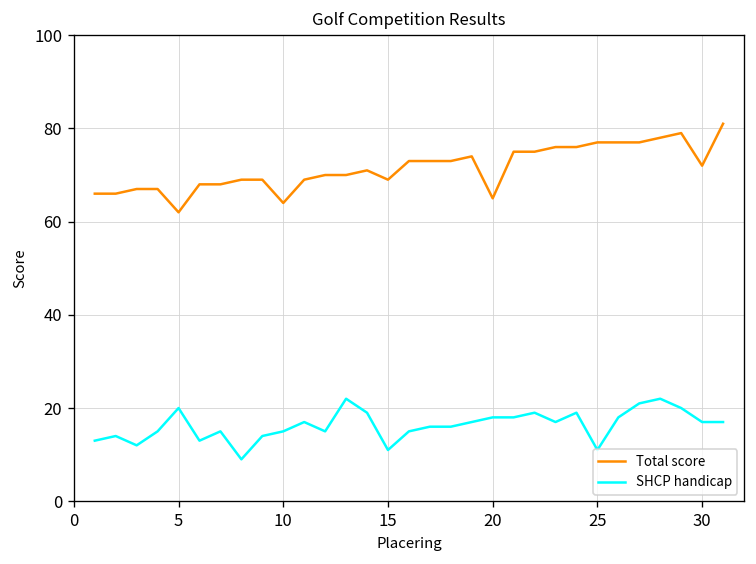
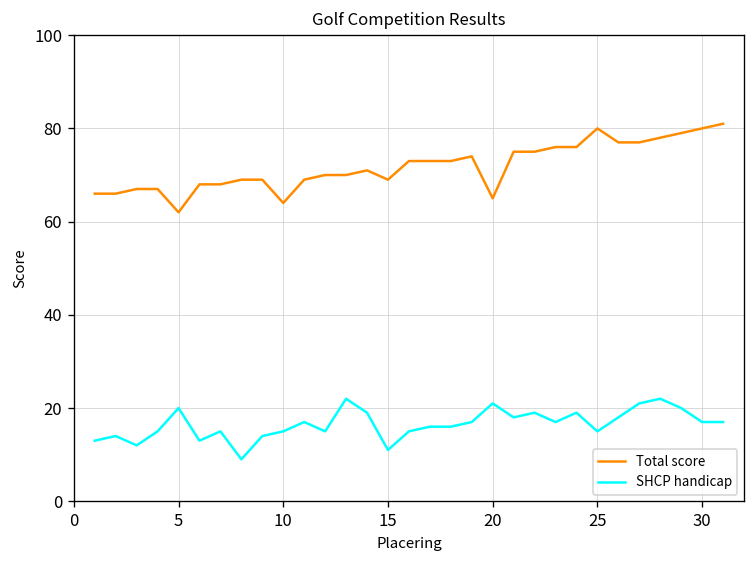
  {
    "Total score": {
      "5": 62,
      "10": 64,
      "15": 69,
      "20": 65,
-     "25": 77,
-     "30": 72
+     "25": 80,
+     "30": 80
    },
    "SHCP handicap": {
      "5": 20,
      "10": 15,
      "15": 11,
-     "20": 18,
-     "25": 11,
+     "20": 21,
+     "25": 15,
      "30": 17
    }
  }
